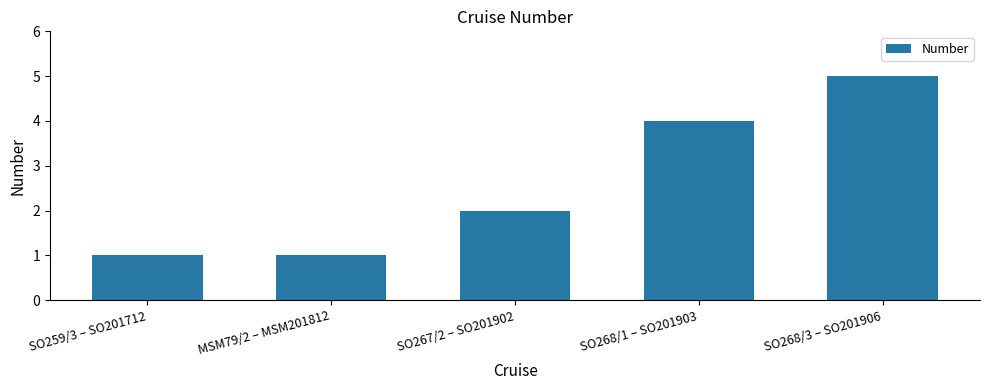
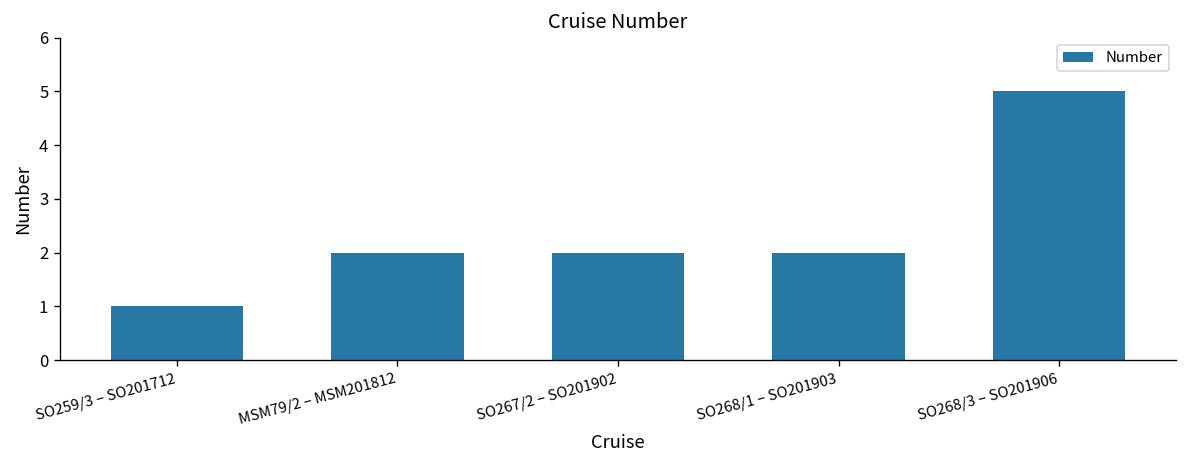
  {
    "SO259/3 – SO201712": 1,
-   "MSM79/2 – MSM201812": 1,
+   "MSM79/2 – MSM201812": 2,
    "SO267/2 – SO201902": 2,
-   "SO268/1 – SO201903": 4,
+   "SO268/1 – SO201903": 2,
    "SO268/3 – SO201906": 5
  }
